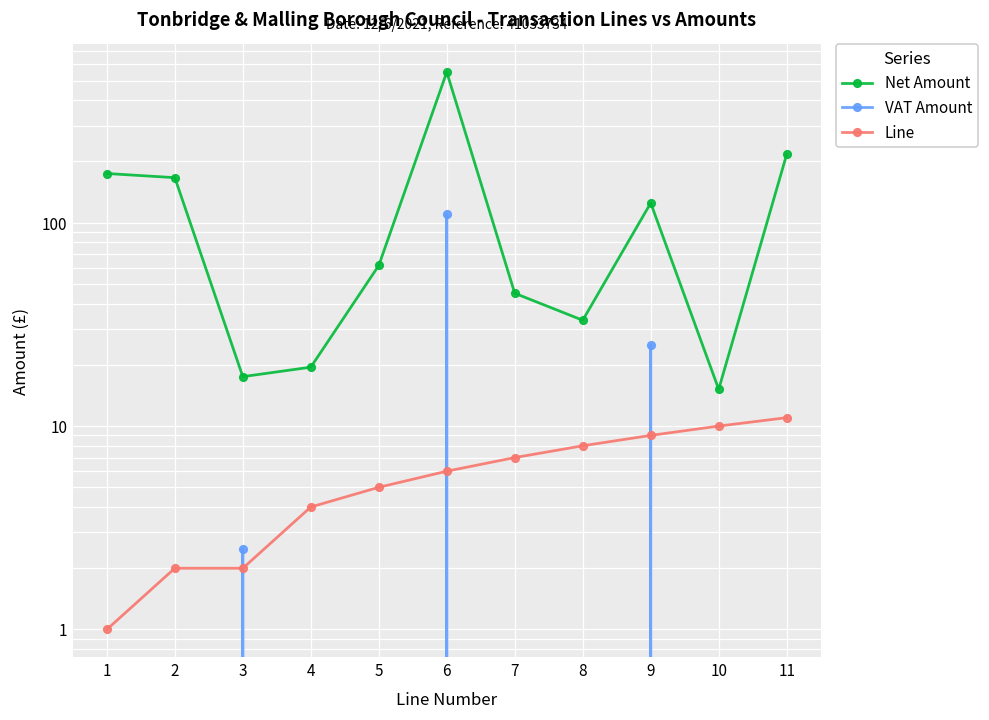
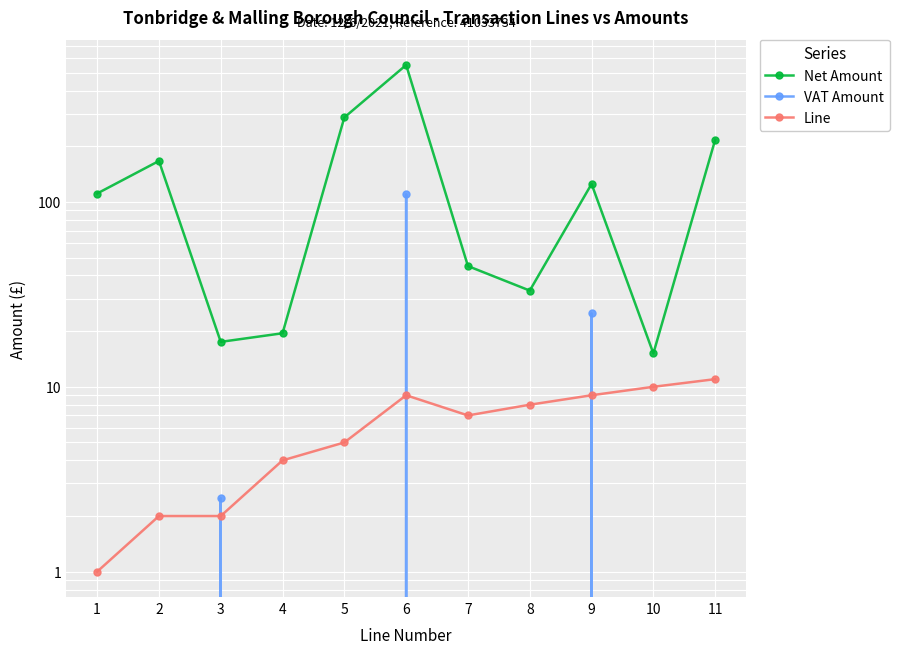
  {
    "Net Amount": {
-     "1": 170,
+     "1": 110,
      "2": 170,
      "3": 18,
      "4": 19,
-     "5": 62,
+     "5": 290,
      "6": 550,
      "7": 45,
      "8": 33,
      "9": 130,
      "10": 15,
      "11": 220
    },
    "VAT Amount": {
      "3": 2.5,
      "6": 110,
      "9": 25
    },
    "Line": {
      "1": 1,
      "2": 2,
      "3": 2,
      "4": 4,
      "5": 5,
-     "6": 6,
+     "6": 9,
      "7": 7,
      "8": 8,
      "9": 9,
      "10": 10,
      "11": 11
    }
  }
